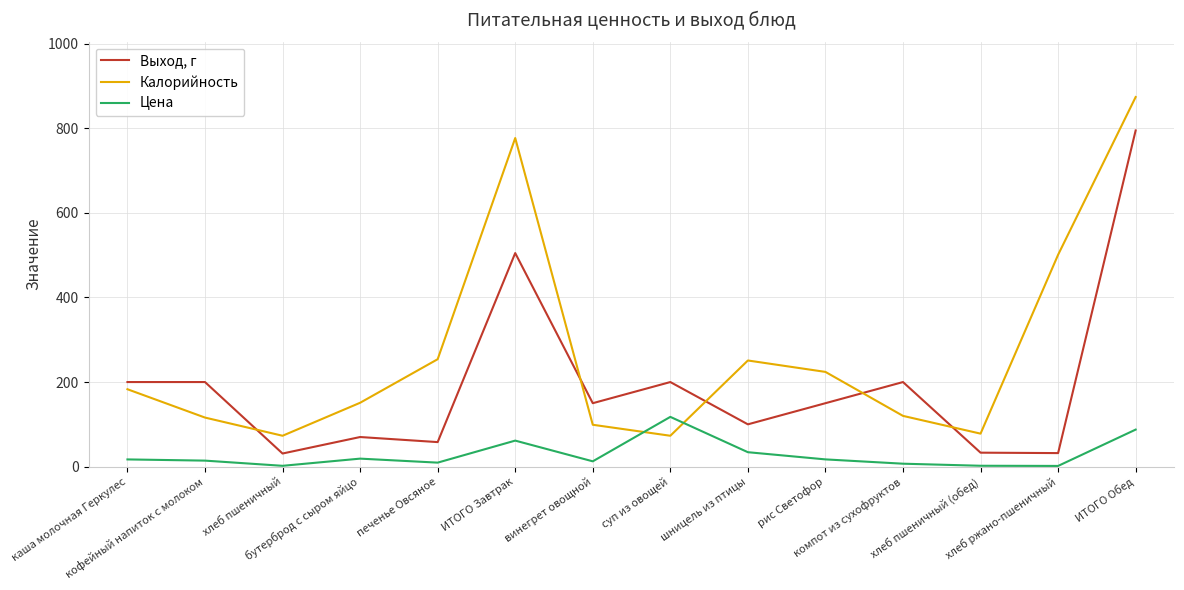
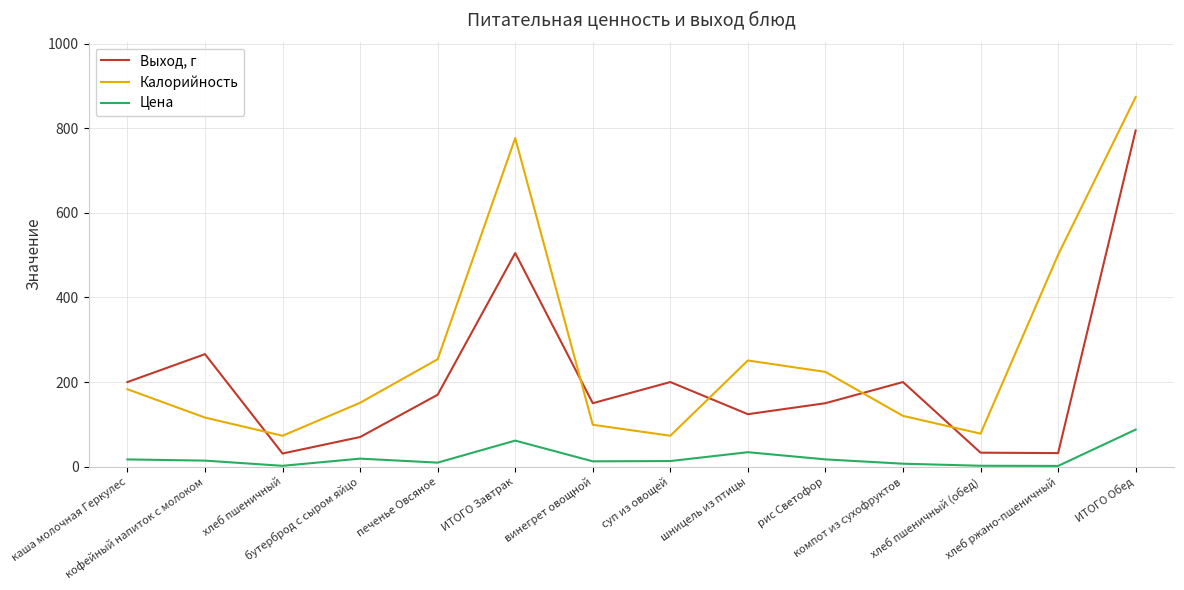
  {
    "Выход, г": {
      "каша молочная Геркулес": 200,
-     "кофейный напиток с молоком": 200,
+     "кофейный напиток с молоком": 270,
      "хлеб пшеничный": 30,
      "бутерброд с сыром яйцо": 70,
-     "печенье Овсяное": 60,
+     "печенье Овсяное": 170,
      "ИТОГО Завтрак": 510,
      "винегрет овощной": 150,
      "суп из овощей": 200,
-     "шницель из птицы": 100,
+     "шницель из птицы": 120,
      "рис Светофор": 150,
      "компот из сухофруктов": 200,
      "хлеб пшеничный (обед)": 30,
      "хлеб ржано-пшеничный": 30,
      "ИТОГО Обед": 800
    },
    "Калорийность": {
      "каша молочная Геркулес": 180,
      "кофейный напиток с молоком": 120,
      "хлеб пшеничный": 70,
      "бутерброд с сыром яйцо": 150,
      "печенье Овсяное": 250,
      "ИТОГО Завтрак": 780,
      "винегрет овощной": 100,
      "суп из овощей": 70,
      "шницель из птицы": 250,
      "рис Светофор": 220,
      "компот из сухофруктов": 120,
      "хлеб пшеничный (обед)": 80,
      "хлеб ржано-пшеничный": 500,
      "ИТОГО Обед": 870
    },
    "Цена": {
      "каша молочная Геркулес": 20,
      "кофейный напиток с молоком": 10,
      "хлеб пшеничный": 0,
      "бутерброд с сыром яйцо": 20,
      "печенье Овсяное": 10,
      "ИТОГО Завтрак": 60,
      "винегрет овощной": 10,
-     "суп из овощей": 120,
+     "суп из овощей": 10,
      "шницель из птицы": 30,
      "рис Светофор": 20,
      "компот из сухофруктов": 10,
      "хлеб пшеничный (обед)": 0,
      "хлеб ржано-пшеничный": 0,
      "ИТОГО Обед": 90
    }
  }
